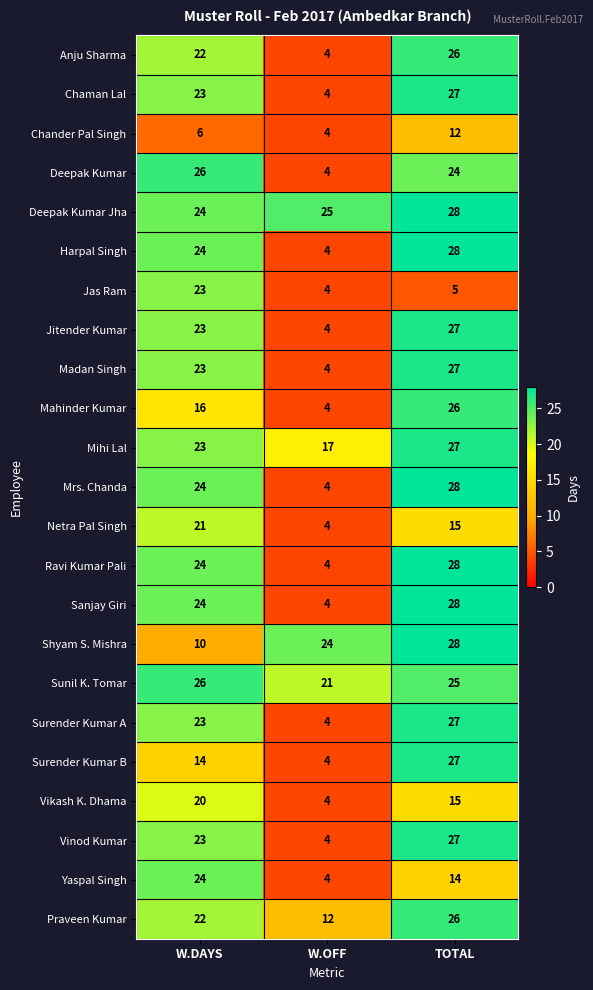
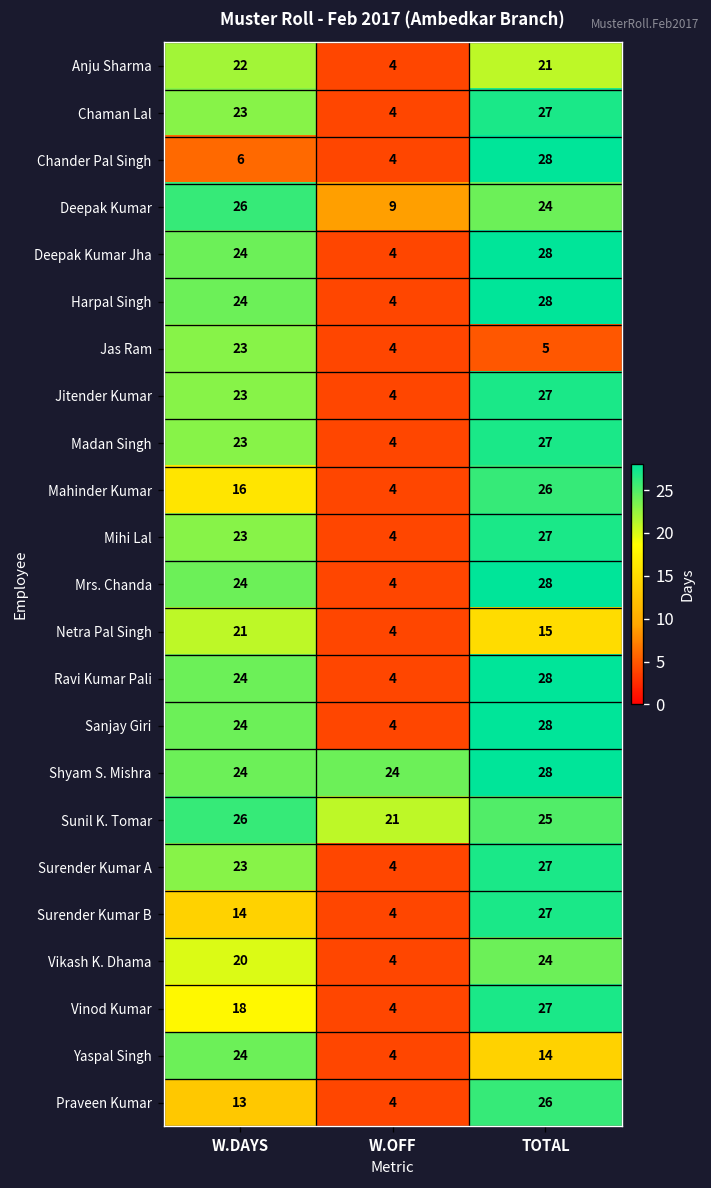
  {
    "Anju Sharma": {
      "W.DAYS": 22,
      "W.OFF": 4,
-     "TOTAL": 26
+     "TOTAL": 21
    },
    "Chaman Lal": {
      "W.DAYS": 23,
      "W.OFF": 4,
      "TOTAL": 27
    },
    "Chander Pal Singh": {
      "W.DAYS": 6,
      "W.OFF": 4,
-     "TOTAL": 12
+     "TOTAL": 28
    },
    "Deepak Kumar": {
      "W.DAYS": 26,
-     "W.OFF": 4,
+     "W.OFF": 9,
      "TOTAL": 24
    },
    "Deepak Kumar Jha": {
      "W.DAYS": 24,
-     "W.OFF": 25,
+     "W.OFF": 4,
      "TOTAL": 28
    },
    "Harpal Singh": {
      "W.DAYS": 24,
      "W.OFF": 4,
      "TOTAL": 28
    },
    "Jas Ram": {
      "W.DAYS": 23,
      "W.OFF": 4,
      "TOTAL": 5
    },
    "Jitender Kumar": {
      "W.DAYS": 23,
      "W.OFF": 4,
      "TOTAL": 27
    },
    "Madan Singh": {
      "W.DAYS": 23,
      "W.OFF": 4,
      "TOTAL": 27
    },
    "Mahinder Kumar": {
      "W.DAYS": 16,
      "W.OFF": 4,
      "TOTAL": 26
    },
    "Mihi Lal": {
      "W.DAYS": 23,
-     "W.OFF": 17,
+     "W.OFF": 4,
      "TOTAL": 27
    },
    "Mrs. Chanda": {
      "W.DAYS": 24,
      "W.OFF": 4,
      "TOTAL": 28
    },
    "Netra Pal Singh": {
      "W.DAYS": 21,
      "W.OFF": 4,
      "TOTAL": 15
    },
    "Ravi Kumar Pali": {
      "W.DAYS": 24,
      "W.OFF": 4,
      "TOTAL": 28
    },
    "Sanjay Giri": {
      "W.DAYS": 24,
      "W.OFF": 4,
      "TOTAL": 28
    },
    "Shyam S. Mishra": {
-     "W.DAYS": 10,
+     "W.DAYS": 24,
      "W.OFF": 24,
      "TOTAL": 28
    },
    "Sunil K. Tomar": {
      "W.DAYS": 26,
      "W.OFF": 21,
      "TOTAL": 25
    },
    "Surender Kumar A": {
      "W.DAYS": 23,
      "W.OFF": 4,
      "TOTAL": 27
    },
    "Surender Kumar B": {
      "W.DAYS": 14,
      "W.OFF": 4,
      "TOTAL": 27
    },
    "Vikash K. Dhama": {
      "W.DAYS": 20,
      "W.OFF": 4,
-     "TOTAL": 15
+     "TOTAL": 24
    },
    "Vinod Kumar": {
-     "W.DAYS": 23,
+     "W.DAYS": 18,
      "W.OFF": 4,
      "TOTAL": 27
    },
    "Yaspal Singh": {
      "W.DAYS": 24,
      "W.OFF": 4,
      "TOTAL": 14
    },
    "Praveen Kumar": {
-     "W.DAYS": 22,
-     "W.OFF": 12,
+     "W.DAYS": 13,
+     "W.OFF": 4,
      "TOTAL": 26
    }
  }
